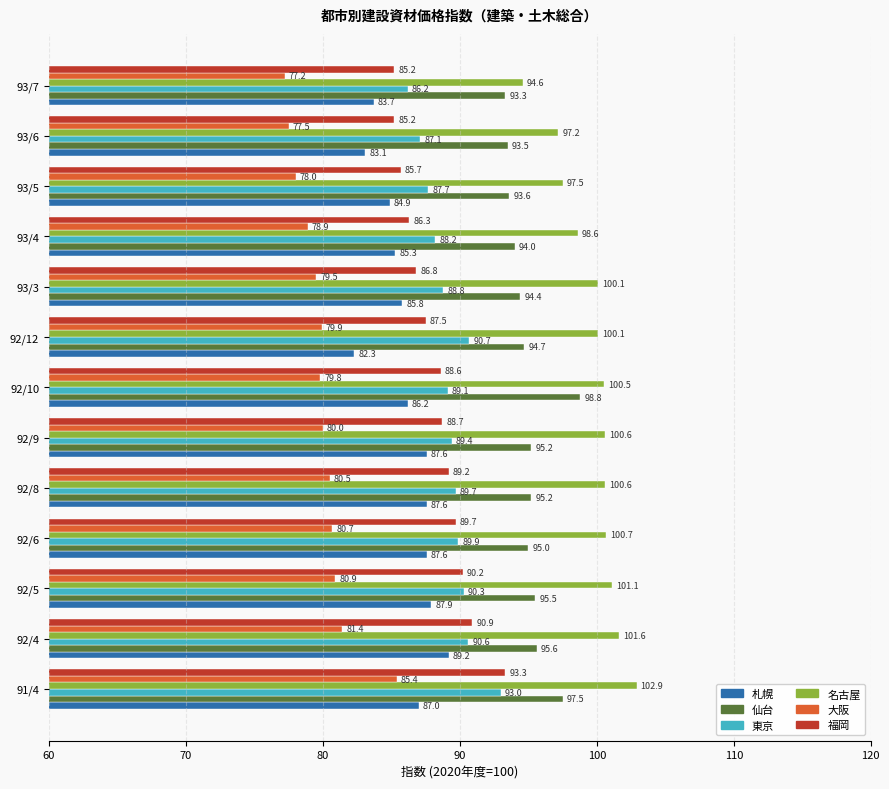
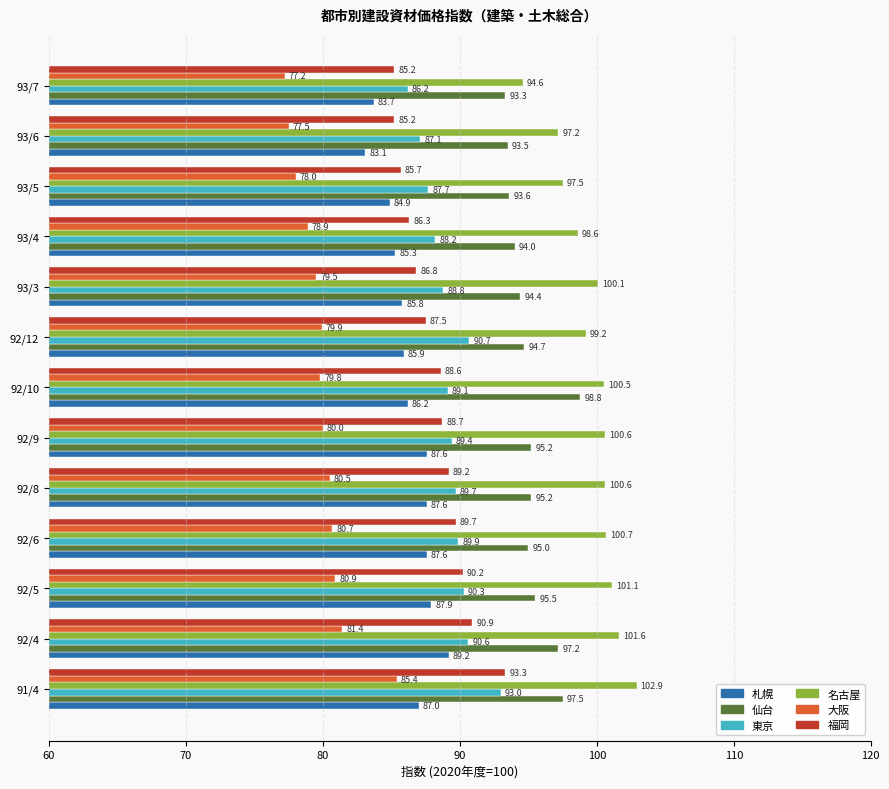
  {
    "札幌": {
      "93/7": 83.7,
      "93/6": 83.1,
      "93/5": 84.9,
      "93/4": 85.3,
      "93/3": 85.8,
-     "92/12": 82.3,
+     "92/12": 85.9,
      "92/10": 86.2,
      "92/9": 87.6,
      "92/8": 87.6,
      "92/6": 87.6,
      "92/5": 87.9,
      "92/4": 89.2,
      "91/4": 87.0
    },
    "仙台": {
      "93/7": 93.3,
      "93/6": 93.5,
      "93/5": 93.6,
      "93/4": 94.0,
      "93/3": 94.4,
      "92/12": 94.7,
      "92/10": 98.8,
      "92/9": 95.2,
      "92/8": 95.2,
      "92/6": 95.0,
      "92/5": 95.5,
-     "92/4": 95.6,
+     "92/4": 97.2,
      "91/4": 97.5
    },
    "東京": {
      "93/7": 86.2,
      "93/6": 87.1,
      "93/5": 87.7,
      "93/4": 88.2,
      "93/3": 88.8,
      "92/12": 90.7,
      "92/10": 89.1,
      "92/9": 89.4,
      "92/8": 89.7,
      "92/6": 89.9,
      "92/5": 90.3,
      "92/4": 90.6,
      "91/4": 93.0
    },
    "名古屋": {
      "93/7": 94.6,
      "93/6": 97.2,
      "93/5": 97.5,
      "93/4": 98.6,
      "93/3": 100.1,
-     "92/12": 100.1,
+     "92/12": 99.2,
      "92/10": 100.5,
      "92/9": 100.6,
      "92/8": 100.6,
      "92/6": 100.7,
      "92/5": 101.1,
      "92/4": 101.6,
      "91/4": 102.9
    }
  }
